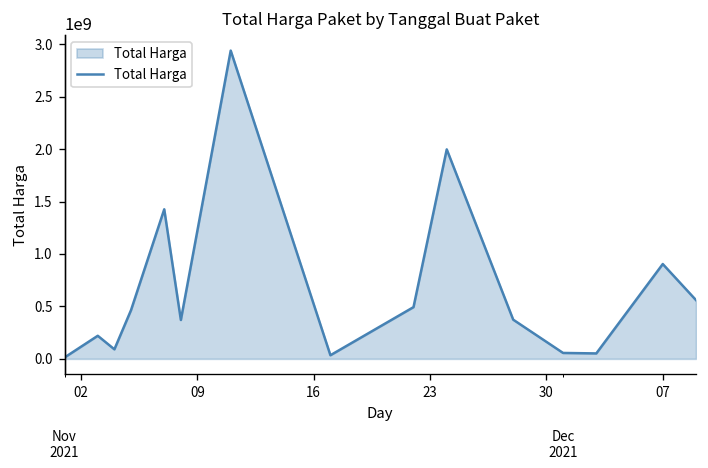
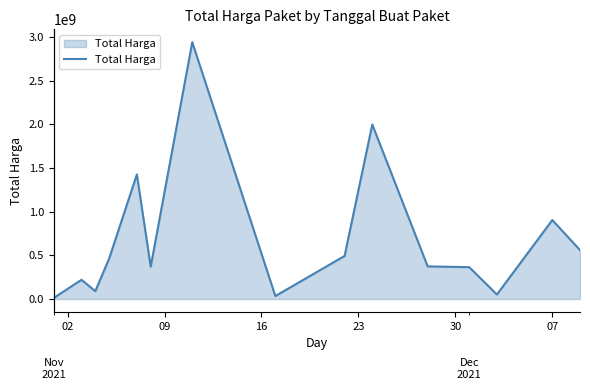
  {
    "Nov 2021": 0,
-   "Dec 2021": 100000000,
+   "Dec 2021": 400000000,
    "07": 900000000
  }
